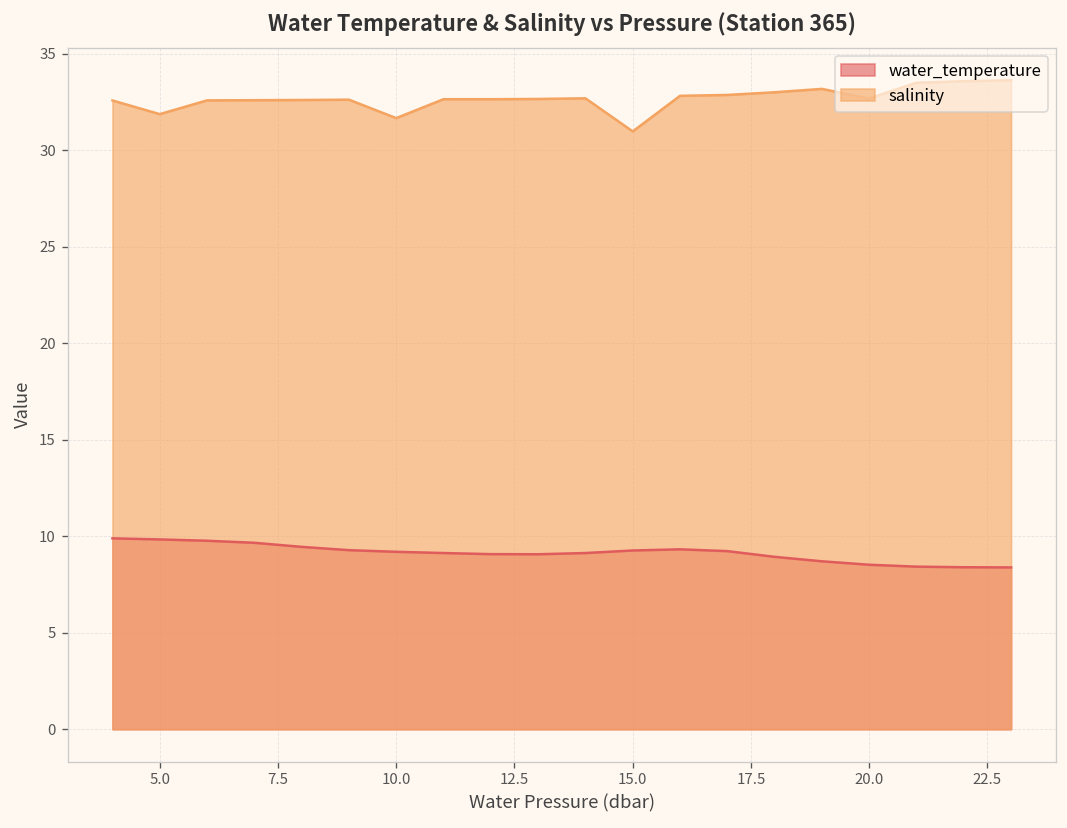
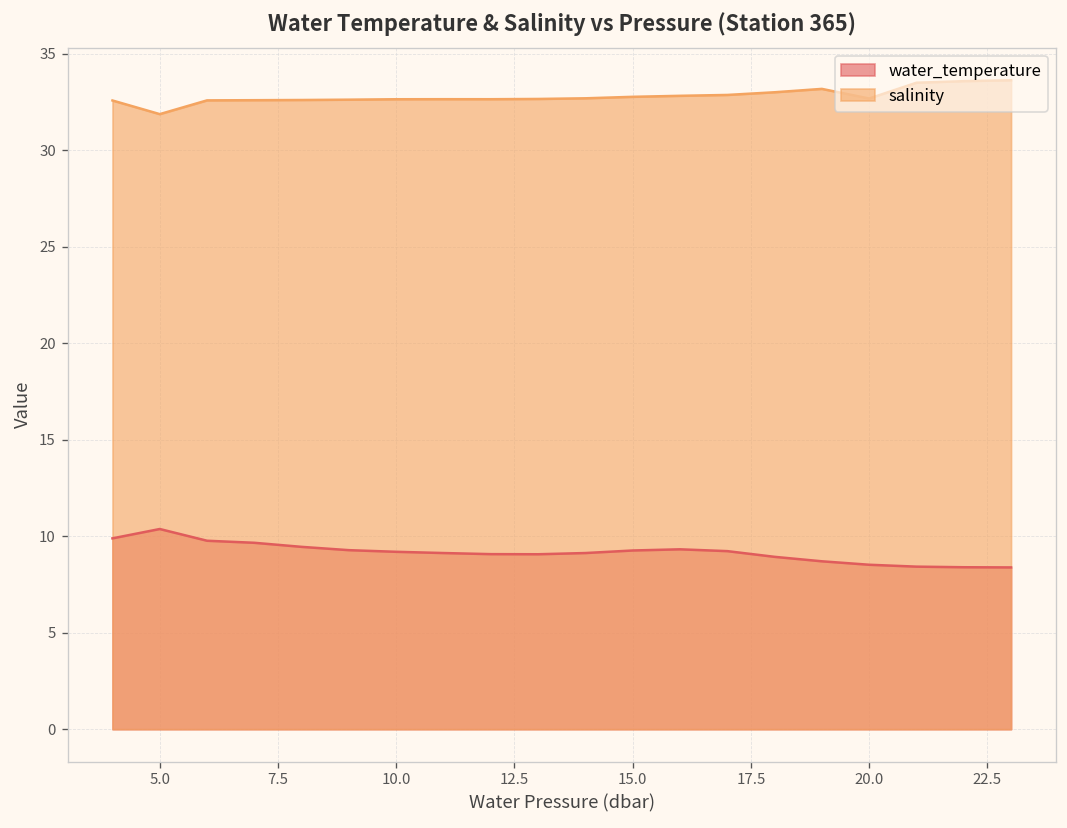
  {
    "water_temperature": {
-     "5.0": 9.8,
+     "5.0": 10.4,
      "10.0": 9.2,
      "15.0": 9.3,
      "20.0": 8.5
    },
    "salinity": {
      "5.0": 31.9,
-     "10.0": 31.7,
-     "15.0": 31.0
+     "10.0": 32.6,
+     "15.0": 32.8
    }
  }
